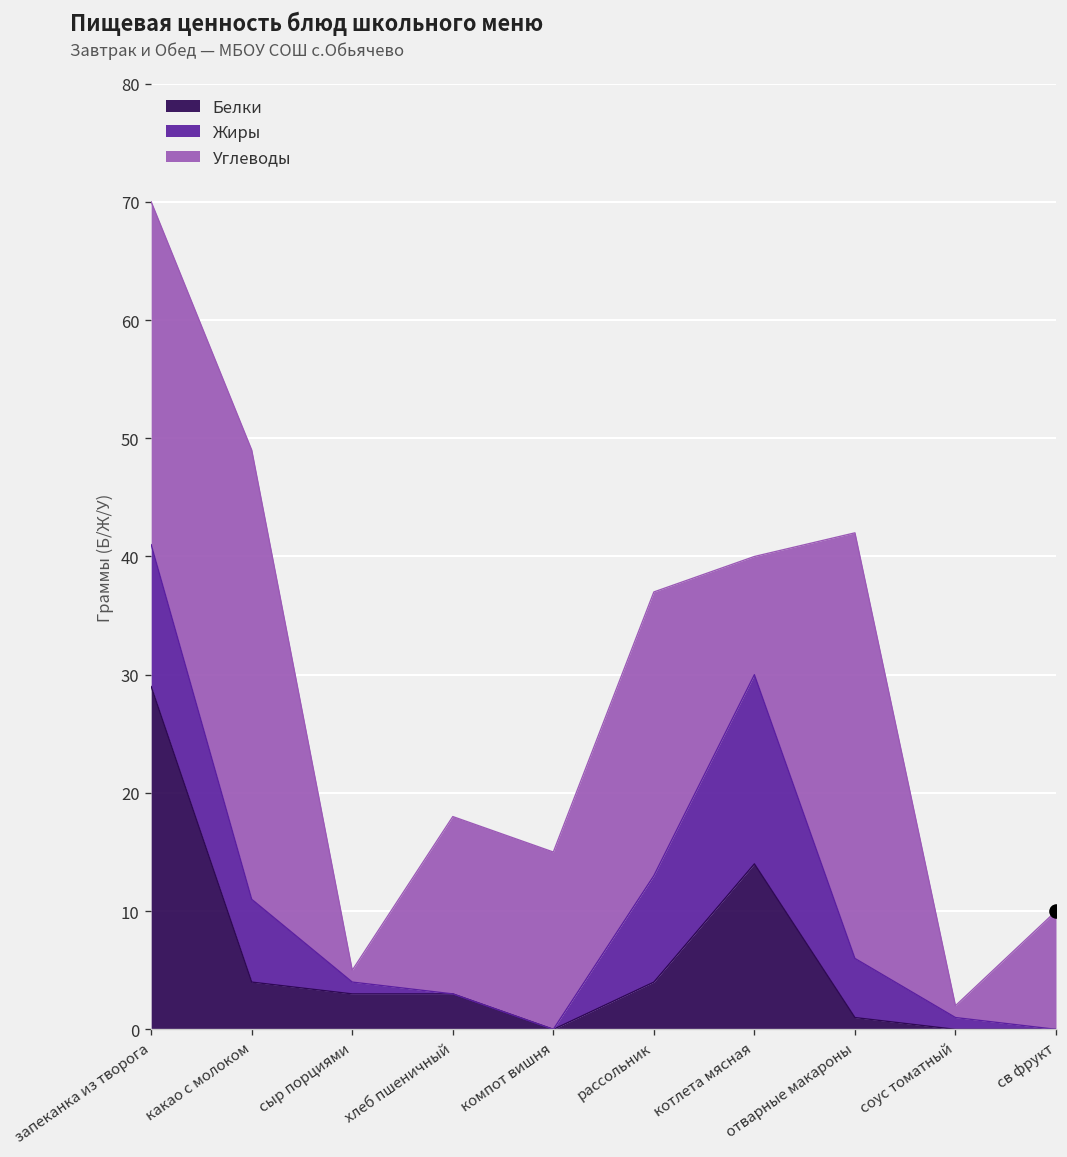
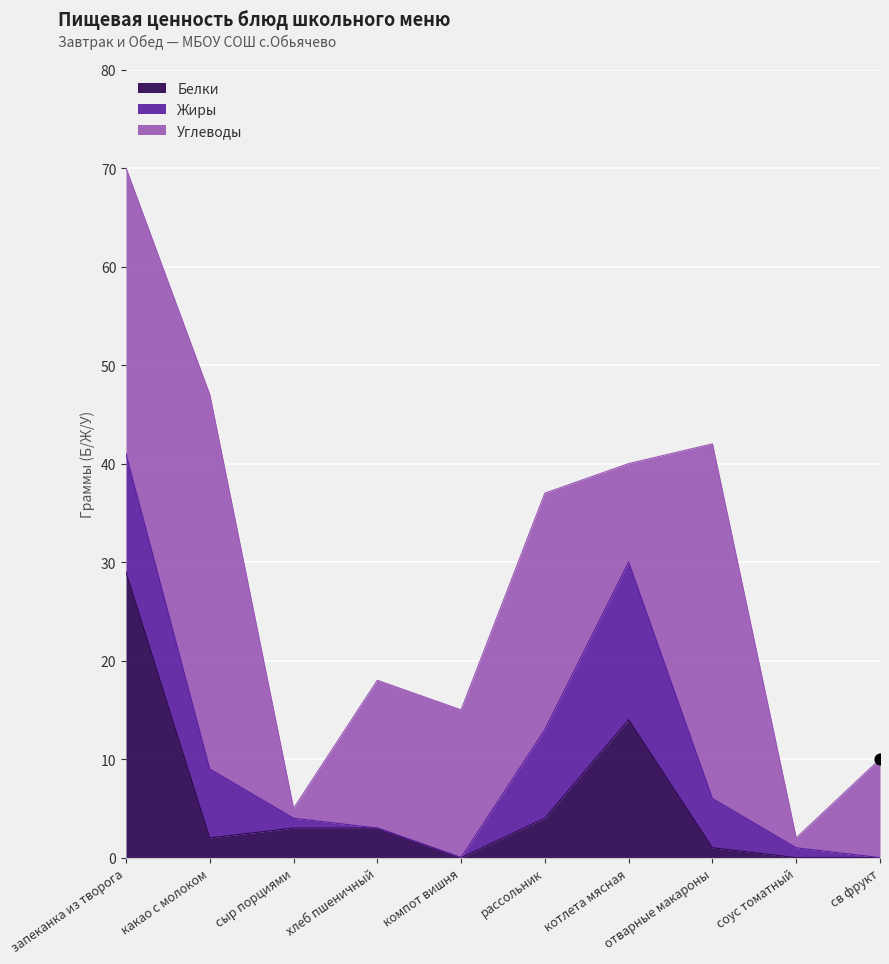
  {
    "Белки": {
      "запеканка из творога": 29,
-     "какао с молоком": 4,
+     "какао с молоком": 2,
      "сыр порциями": 3,
      "рассольник": 4,
      "котлета мясная": 14,
      "отварные макароны": 1,
      "соус томатный": 0
    },
    "Жиры": {
      "запеканка из творога": 12,
      "какао с молоком": 7,
      "сыр порциями": 1,
      "рассольник": 9,
      "котлета мясная": 16,
      "отварные макароны": 5,
      "соус томатный": 1
    },
    "Углеводы": {
      "запеканка из творога": 29,
      "какао с молоком": 38,
      "сыр порциями": 1,
      "хлеб пшеничный": 15,
      "компот вишня": 15,
      "рассольник": 24,
      "котлета мясная": 10,
      "отварные макароны": 36,
      "соус томатный": 1
    }
  }
